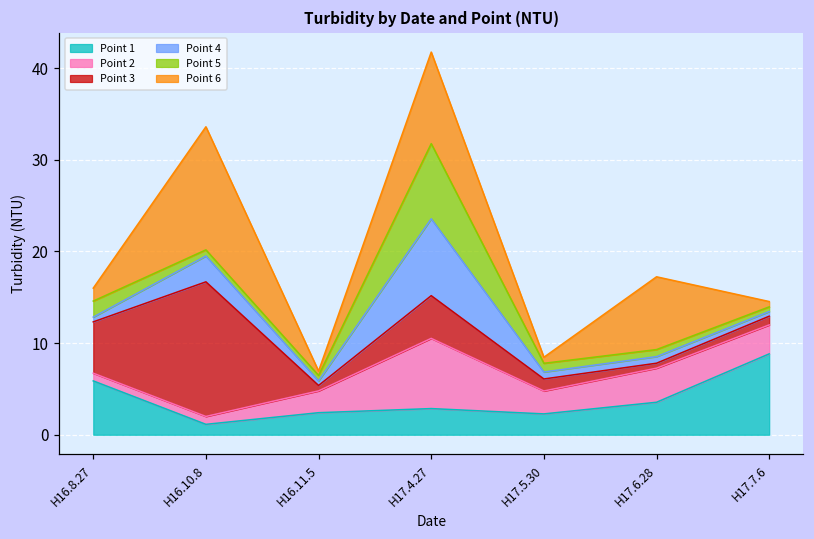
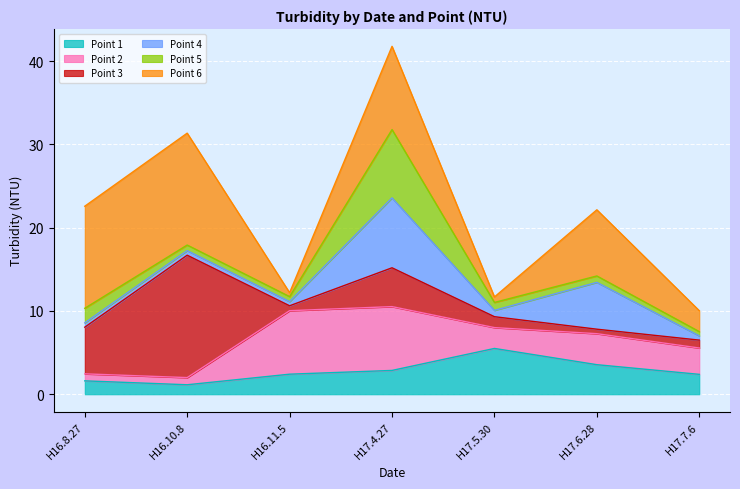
  {
    "Point 1": {
-     "H16.8.27": 6,
+     "H16.8.27": 2,
      "H16.10.8": 1,
      "H16.11.5": 2,
      "H17.4.27": 3,
-     "H17.5.30": 2,
+     "H17.5.30": 6,
      "H17.6.28": 4,
-     "H17.7.6": 9
+     "H17.7.6": 2
    },
    "Point 2": {
      "H16.8.27": 1,
      "H16.10.8": 1,
-     "H16.11.5": 2,
+     "H16.11.5": 8,
      "H17.4.27": 8,
      "H17.5.30": 2,
      "H17.6.28": 4,
      "H17.7.6": 3
    },
    "Point 3": {
      "H16.8.27": 6,
      "H16.10.8": 15,
      "H16.11.5": 1,
      "H17.4.27": 5,
      "H17.5.30": 1,
      "H17.6.28": 1,
      "H17.7.6": 1
    },
    "Point 4": {
      "H16.8.27": 1,
-     "H16.10.8": 3,
+     "H16.10.8": 1,
      "H16.11.5": 1,
      "H17.4.27": 8,
      "H17.5.30": 1,
-     "H17.6.28": 1,
+     "H17.6.28": 6,
      "H17.7.6": 1
    },
    "Point 5": {
      "H16.8.27": 2,
      "H16.10.8": 1,
      "H16.11.5": 1,
      "H17.4.27": 8,
      "H17.5.30": 1,
      "H17.6.28": 1,
      "H17.7.6": 1
    },
    "Point 6": {
-     "H16.8.27": 1,
+     "H16.8.27": 12,
      "H16.10.8": 13,
      "H16.11.5": 0,
      "H17.4.27": 10,
      "H17.5.30": 1,
      "H17.6.28": 8,
-     "H17.7.6": 1
+     "H17.7.6": 3
    }
  }
